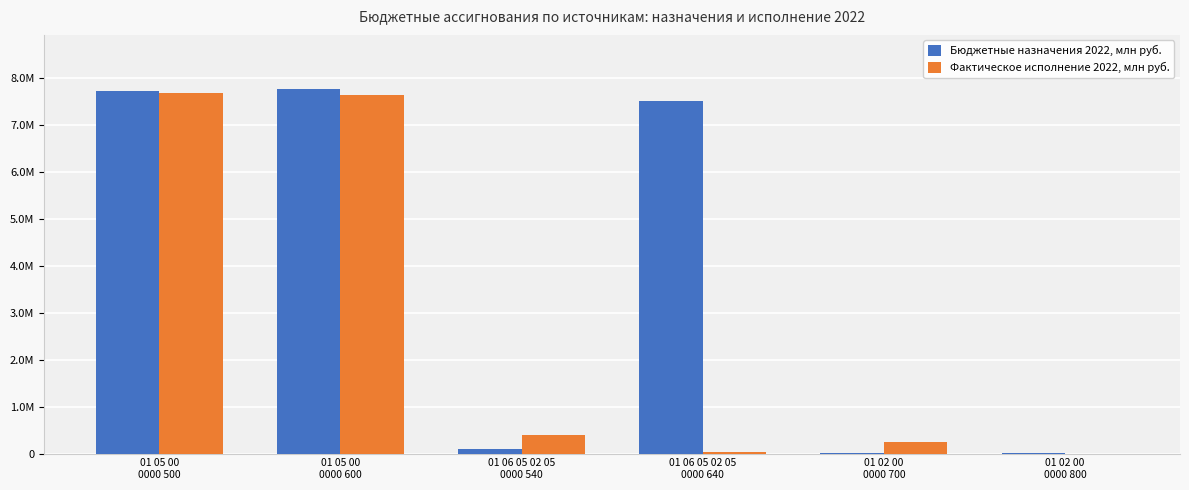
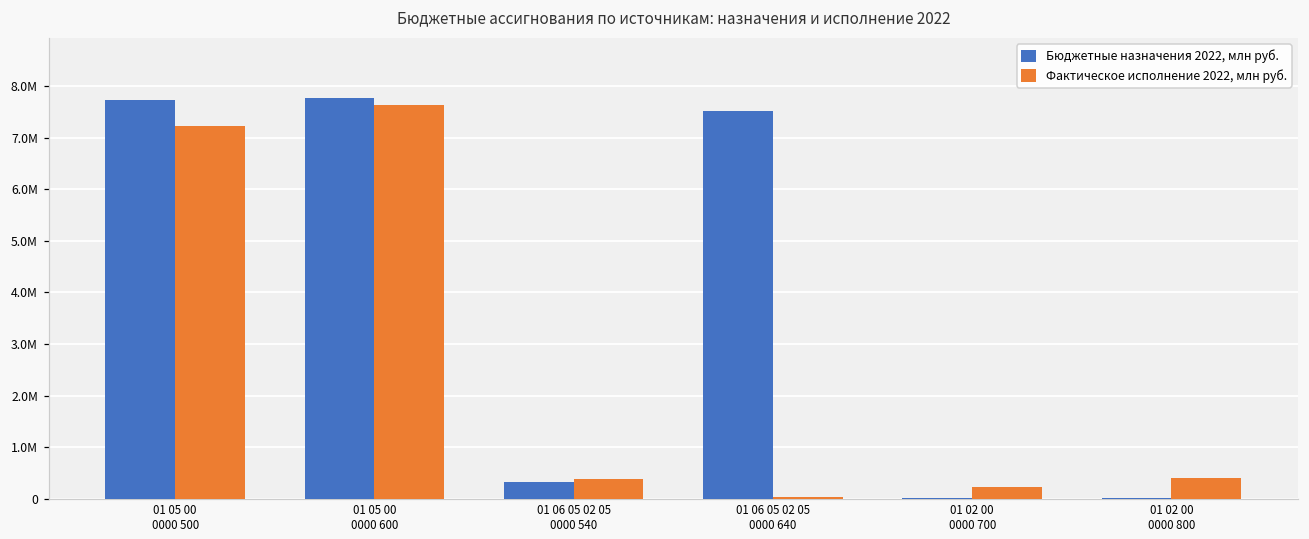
  {
    "Бюджетные назначения 2022, млн руб.": {
      "01 05 00 0000 500": 7700000,
      "01 05 00 0000 600": 7800000,
-     "01 06 05 02 05 0000 540": 100000,
+     "01 06 05 02 05 0000 540": 300000,
      "01 06 05 02 05 0000 640": 7500000
    },
    "Фактическое исполнение 2022, млн руб.": {
-     "01 05 00 0000 500": 7700000,
+     "01 05 00 0000 500": 7200000,
      "01 05 00 0000 600": 7600000,
      "01 06 05 02 05 0000 540": 400000,
      "01 02 00 0000 700": 200000,
-     "01 02 00 0000 800": 0
+     "01 02 00 0000 800": 400000
    }
  }
